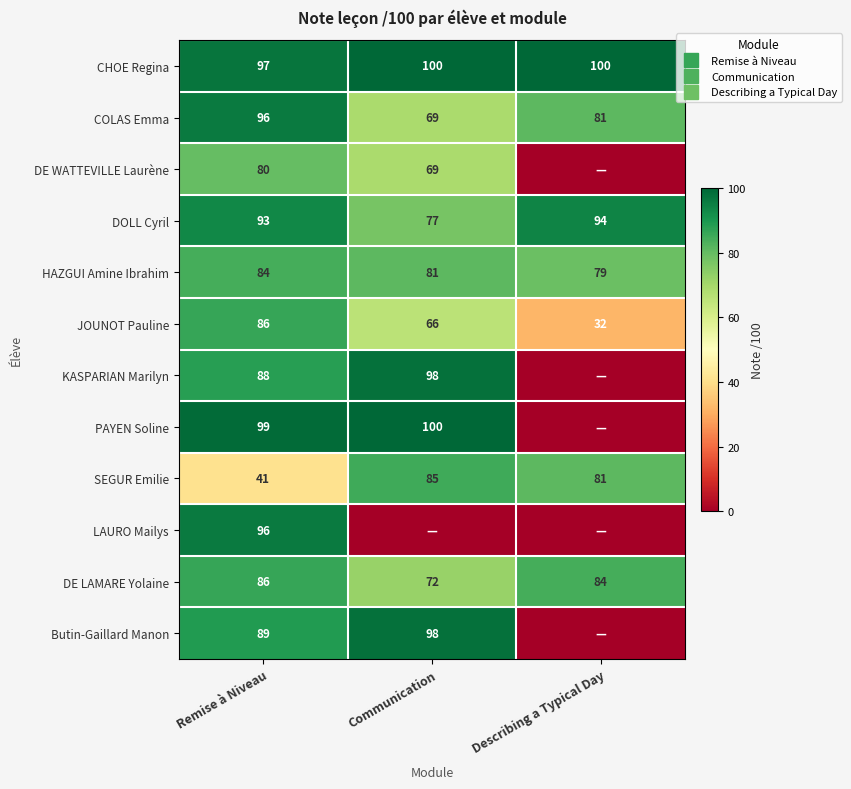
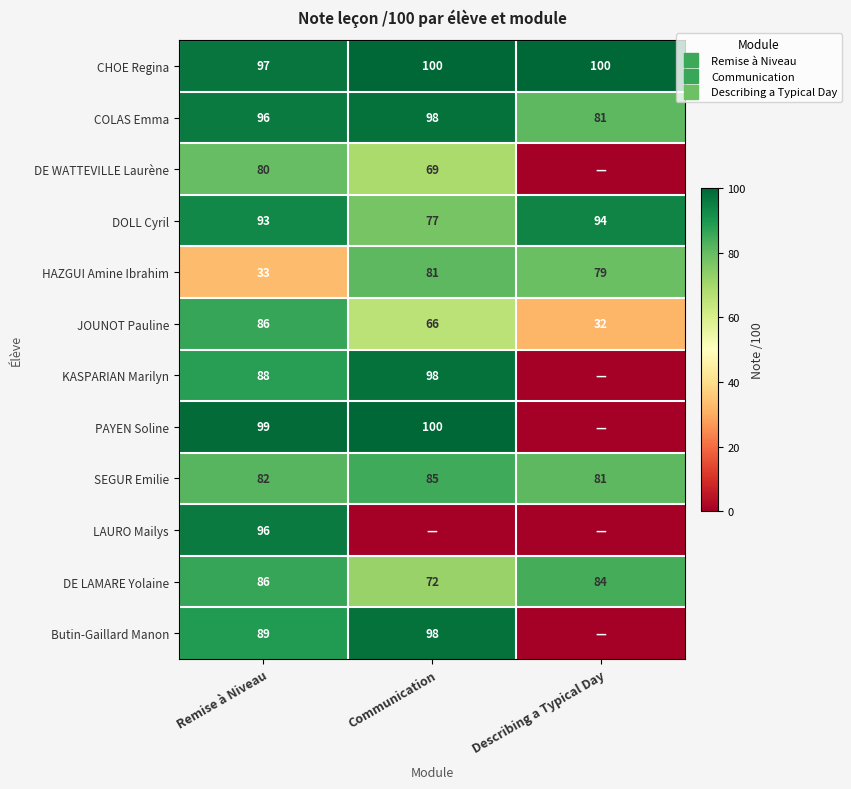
  {
    "CHOE Regina": {
      "Remise à Niveau": 97,
      "Communication": 100,
      "Describing a Typical Day": 100
    },
    "COLAS Emma": {
      "Remise à Niveau": 96,
-     "Communication": 69,
+     "Communication": 98,
      "Describing a Typical Day": 81
    },
    "DE WATTEVILLE Laurène": {
      "Remise à Niveau": 80,
      "Communication": 69
    },
    "DOLL Cyril": {
      "Remise à Niveau": 93,
      "Communication": 77,
      "Describing a Typical Day": 94
    },
    "HAZGUI Amine Ibrahim": {
-     "Remise à Niveau": 84,
+     "Remise à Niveau": 33,
      "Communication": 81,
      "Describing a Typical Day": 79
    },
    "JOUNOT Pauline": {
      "Remise à Niveau": 86,
      "Communication": 66,
      "Describing a Typical Day": 32
    },
    "KASPARIAN Marilyn": {
      "Remise à Niveau": 88,
      "Communication": 98
    },
    "PAYEN Soline": {
      "Remise à Niveau": 99,
      "Communication": 100
    },
    "SEGUR Emilie": {
-     "Remise à Niveau": 41,
+     "Remise à Niveau": 82,
      "Communication": 85,
      "Describing a Typical Day": 81
    },
    "LAURO Mailys": {
      "Remise à Niveau": 96
    },
    "DE LAMARE Yolaine": {
      "Remise à Niveau": 86,
      "Communication": 72,
      "Describing a Typical Day": 84
    },
    "Butin-Gaillard Manon": {
      "Remise à Niveau": 89,
      "Communication": 98
    }
  }
